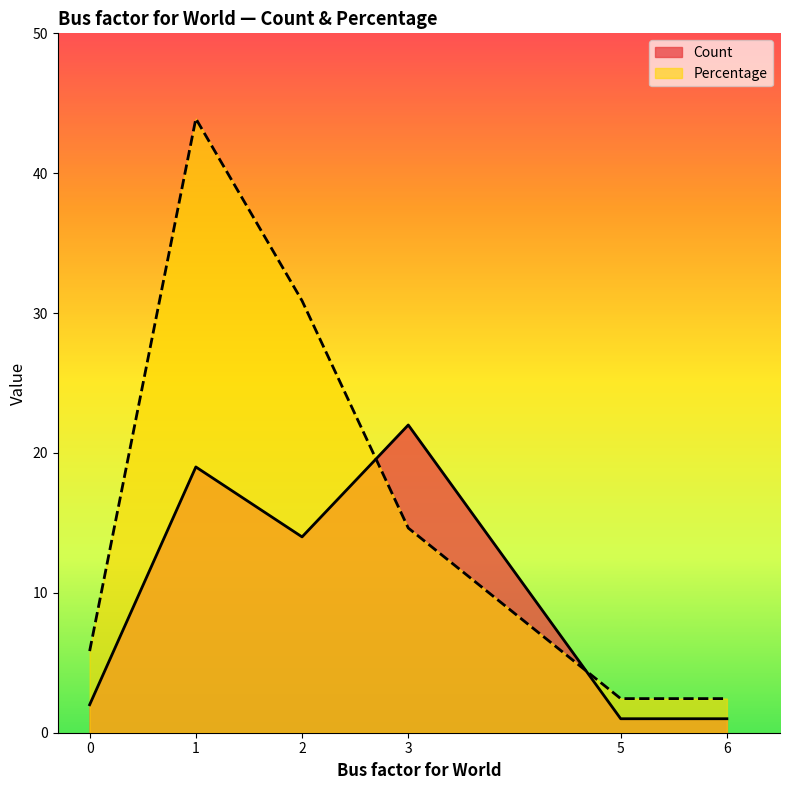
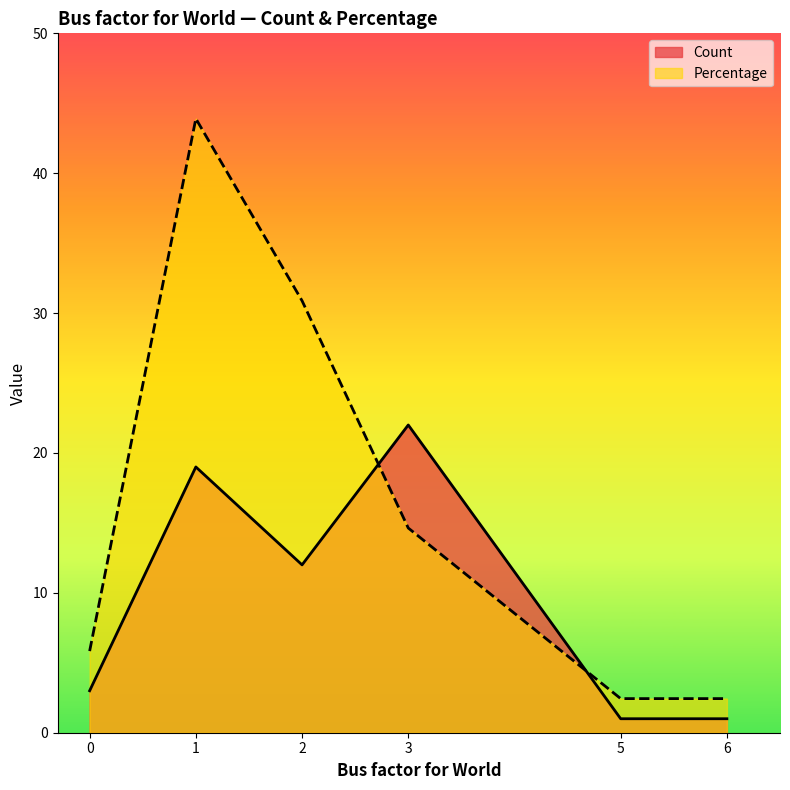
  {
    "Count": {
-     "0": 2,
+     "0": 3,
      "1": 19,
-     "2": 14,
+     "2": 12,
      "3": 22,
      "5": 1,
      "6": 1
    },
    "Percentage": {
      "0": 6,
      "1": 44,
      "2": 31,
      "3": 14.6,
      "5": 2.4,
      "6": 2.4
    }
  }
